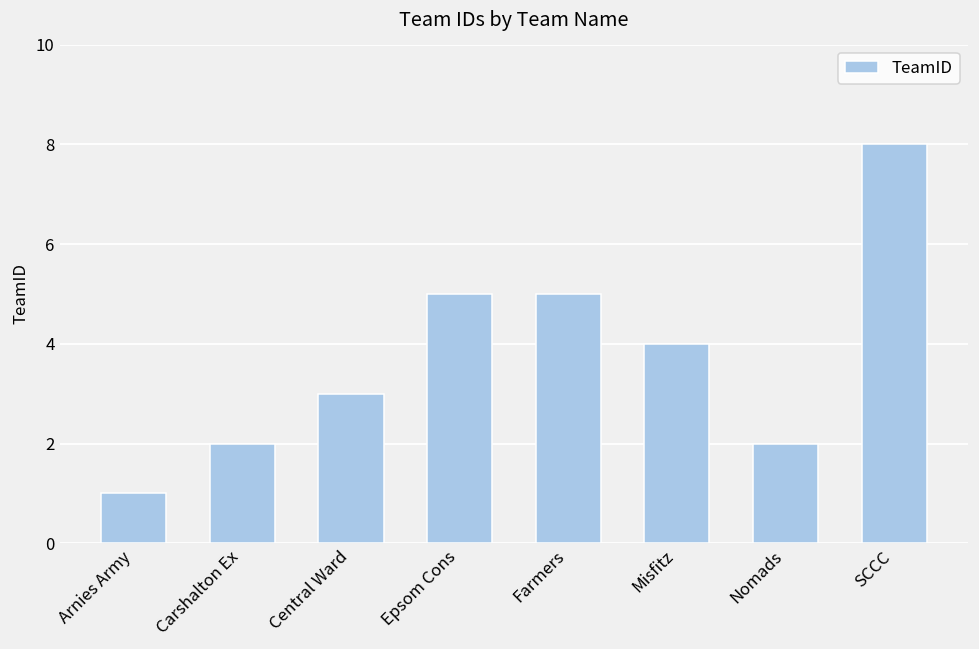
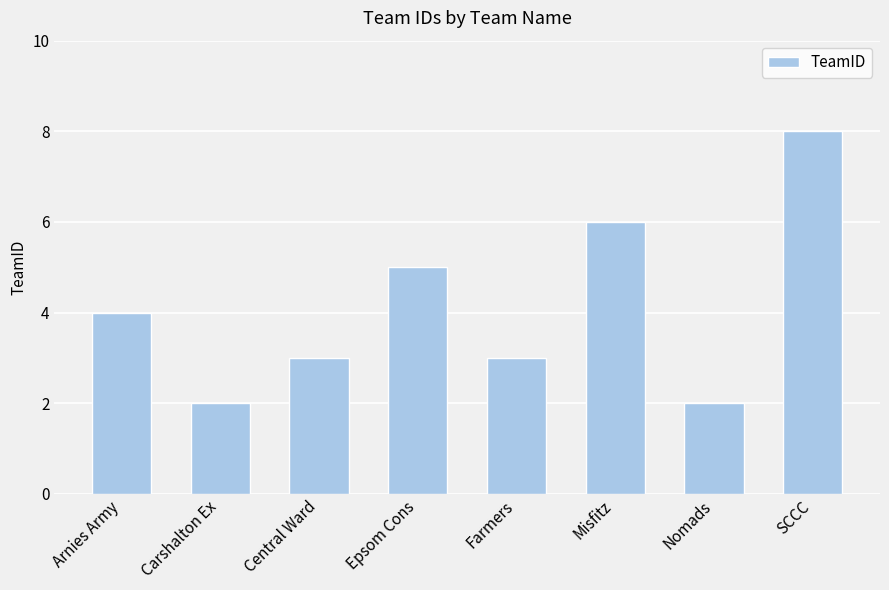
  {
-   "Arnies Army": 1,
+   "Arnies Army": 4,
    "Carshalton Ex": 2,
    "Central Ward": 3,
    "Epsom Cons": 5,
-   "Farmers": 5,
-   "Misfitz": 4,
+   "Farmers": 3,
+   "Misfitz": 6,
    "Nomads": 2,
    "SCCC": 8
  }
